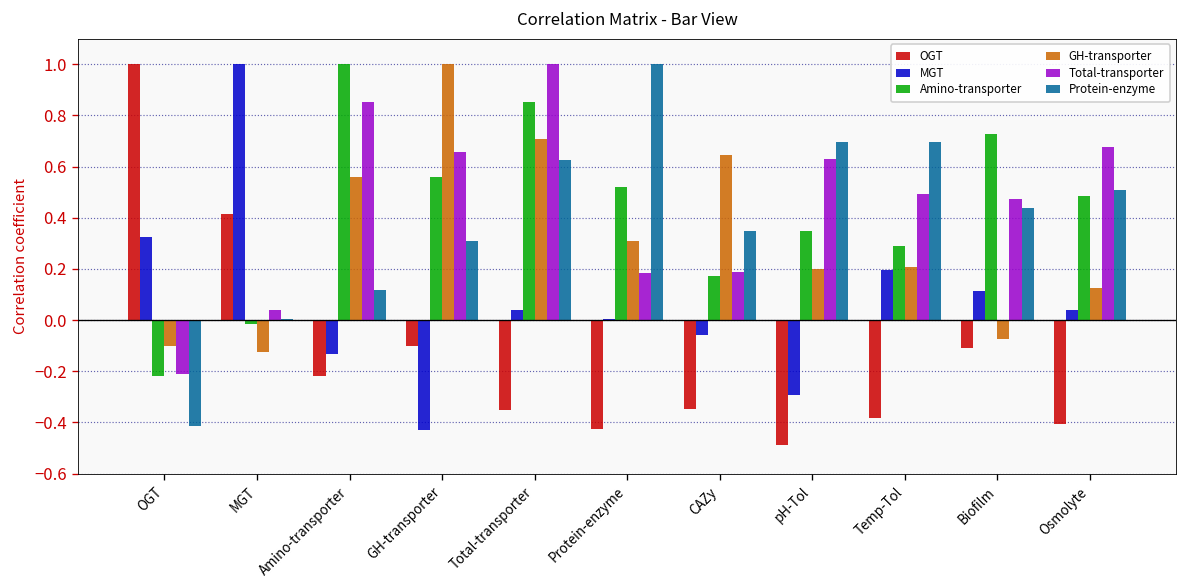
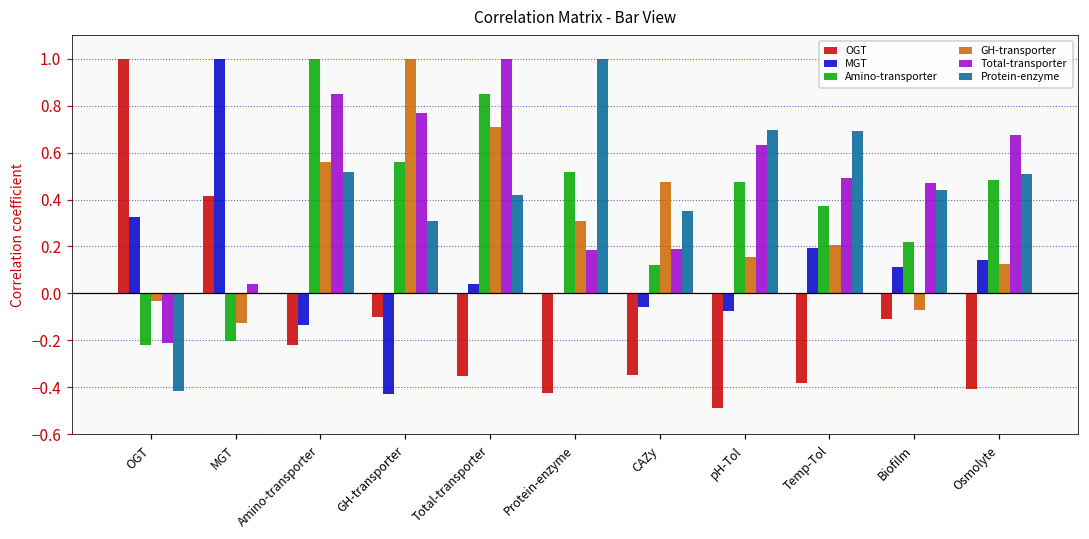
  {
    "OGT": {
      "OGT": 1.00,
      "MGT": 0.41,
      "Amino-transporter": -0.22,
      "GH-transporter": -0.10,
      "Total-transporter": -0.35,
      "Protein-enzyme": -0.43,
      "CAZy": -0.35,
      "pH-Tol": -0.49,
      "Temp-Tol": -0.38,
      "Biofilm": -0.11,
      "Osmolyte": -0.41
    },
    "MGT": {
      "OGT": 0.33,
      "MGT": 1.00,
      "Amino-transporter": -0.13,
      "GH-transporter": -0.43,
      "Total-transporter": 0.04,
      "CAZy": -0.06,
-     "pH-Tol": -0.29,
+     "pH-Tol": -0.07,
      "Temp-Tol": 0.19,
      "Biofilm": 0.11,
-     "Osmolyte": 0.04
+     "Osmolyte": 0.14
    },
    "Amino-transporter": {
      "OGT": -0.22,
-     "MGT": -0.01,
+     "MGT": -0.20,
      "Amino-transporter": 1.00,
      "GH-transporter": 0.56,
      "Total-transporter": 0.85,
      "Protein-enzyme": 0.52,
-     "CAZy": 0.17,
-     "pH-Tol": 0.35,
-     "Temp-Tol": 0.29,
-     "Biofilm": 0.73,
+     "CAZy": 0.12,
+     "pH-Tol": 0.48,
+     "Temp-Tol": 0.37,
+     "Biofilm": 0.22,
      "Osmolyte": 0.48
    },
    "GH-transporter": {
-     "OGT": -0.10,
+     "OGT": -0.03,
      "MGT": -0.12,
      "Amino-transporter": 0.56,
      "GH-transporter": 1.00,
      "Total-transporter": 0.71,
      "Protein-enzyme": 0.31,
-     "CAZy": 0.64,
-     "pH-Tol": 0.20,
+     "CAZy": 0.47,
+     "pH-Tol": 0.16,
      "Temp-Tol": 0.21,
      "Biofilm": -0.07,
      "Osmolyte": 0.12
    },
    "Total-transporter": {
      "OGT": -0.21,
      "MGT": 0.04,
      "Amino-transporter": 0.85,
-     "GH-transporter": 0.66,
+     "GH-transporter": 0.77,
      "Total-transporter": 1.00,
      "Protein-enzyme": 0.18,
      "CAZy": 0.19,
      "pH-Tol": 0.63,
      "Temp-Tol": 0.49,
      "Biofilm": 0.47,
      "Osmolyte": 0.68
    },
    "Protein-enzyme": {
      "OGT": -0.42,
-     "Amino-transporter": 0.12,
+     "Amino-transporter": 0.52,
      "GH-transporter": 0.31,
-     "Total-transporter": 0.63,
+     "Total-transporter": 0.42,
      "Protein-enzyme": 1.00,
      "CAZy": 0.35,
      "pH-Tol": 0.70,
      "Temp-Tol": 0.69,
      "Biofilm": 0.44,
      "Osmolyte": 0.51
    }
  }
